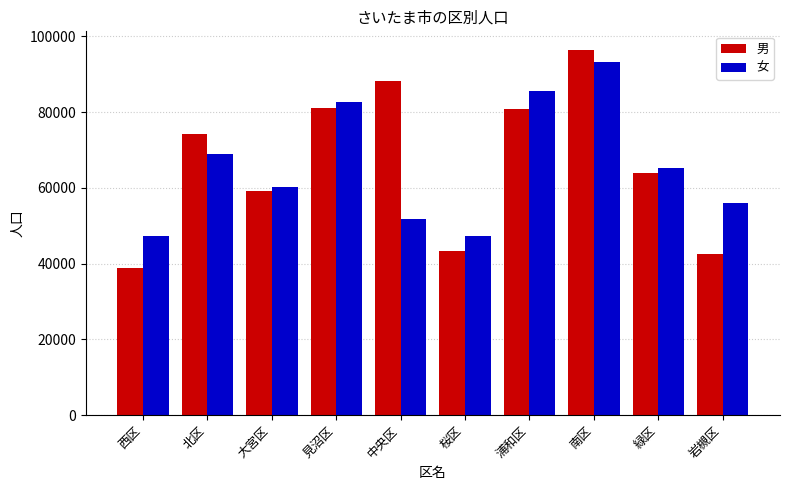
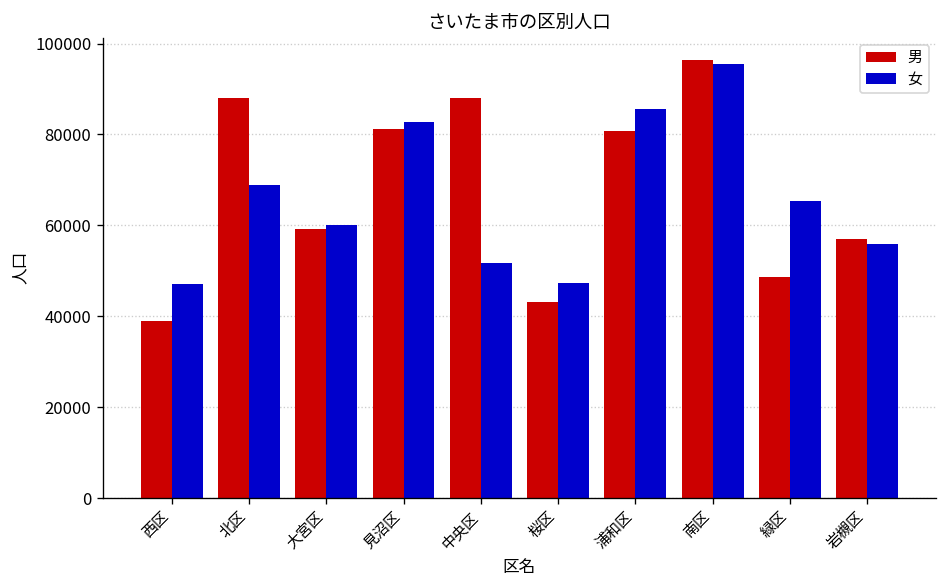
  {
    "男": {
      "西区": 39000,
-     "北区": 74000,
+     "北区": 88000,
      "大宮区": 59000,
      "見沼区": 81000,
      "中央区": 88000,
      "桜区": 43000,
      "浦和区": 81000,
      "南区": 96000,
-     "緑区": 64000,
-     "岩槻区": 43000
+     "緑区": 49000,
+     "岩槻区": 57000
    },
    "女": {
      "西区": 47000,
      "北区": 69000,
      "大宮区": 60000,
      "見沼区": 83000,
      "中央区": 52000,
      "桜区": 47000,
      "浦和区": 86000,
-     "南区": 93000,
+     "南区": 96000,
      "緑区": 65000,
      "岩槻区": 56000
    }
  }
